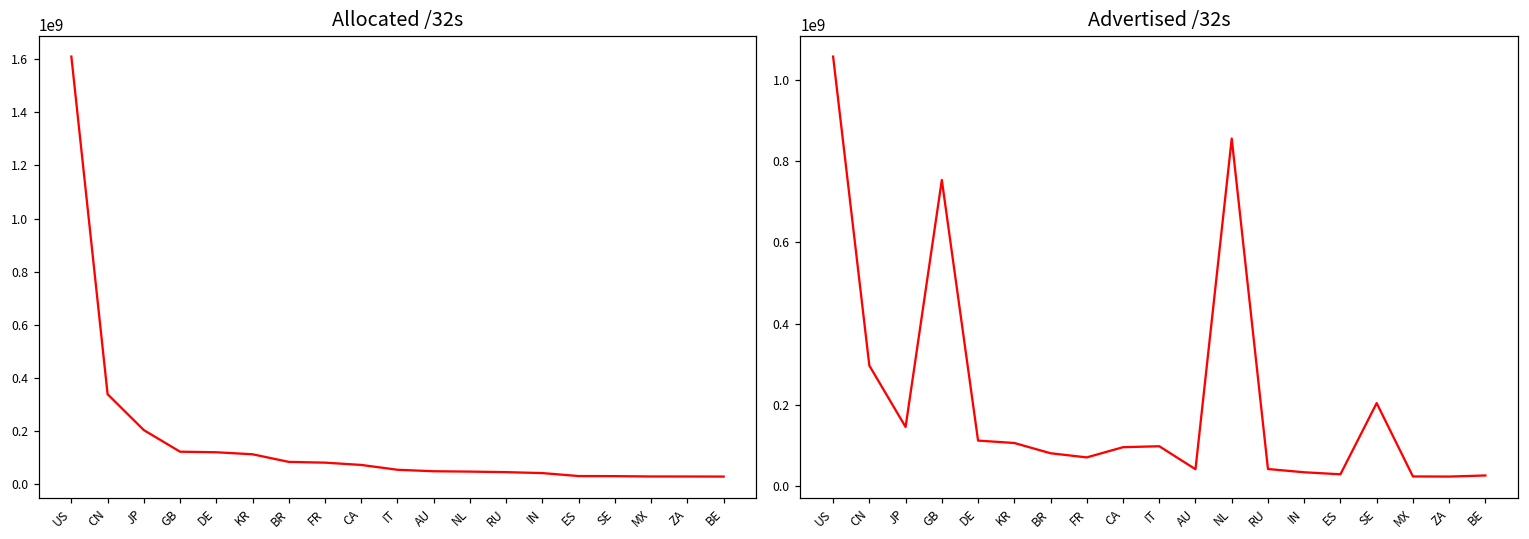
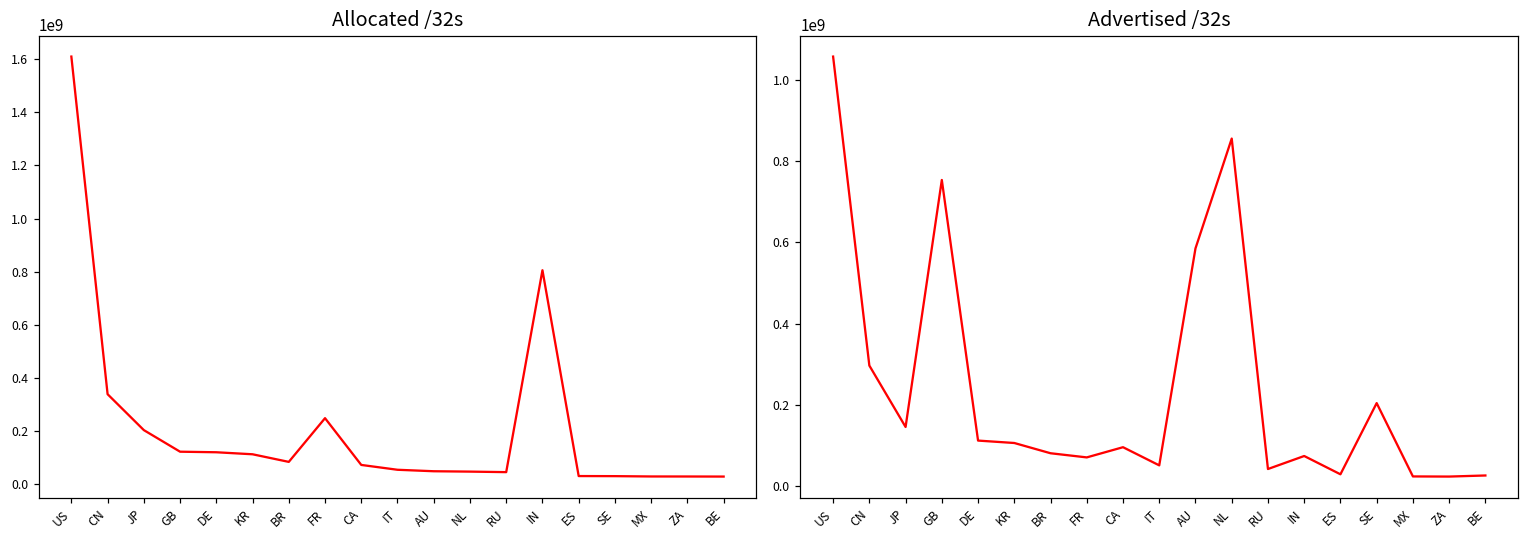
  {
    "Allocated /32s": {
      "US": 1610000000,
      "CN": 340000000,
      "JP": 200000000,
      "GB": 120000000,
      "DE": 120000000,
      "KR": 110000000,
      "BR": 80000000,
-     "FR": 80000000,
+     "FR": 250000000,
      "CA": 70000000,
      "IT": 50000000,
      "AU": 50000000,
      "NL": 50000000,
      "RU": 50000000,
-     "IN": 40000000,
+     "IN": 810000000,
      "ES": 30000000,
      "SE": 30000000,
      "MX": 30000000,
      "ZA": 30000000,
      "BE": 30000000
    },
    "Advertised /32s": {
      "US": 1060000000,
      "CN": 300000000,
      "JP": 150000000,
      "GB": 750000000,
      "DE": 110000000,
      "KR": 110000000,
      "BR": 80000000,
      "FR": 70000000,
      "CA": 100000000,
-     "IT": 100000000,
-     "AU": 40000000,
+     "IT": 50000000,
+     "AU": 590000000,
      "NL": 860000000,
      "RU": 40000000,
-     "IN": 30000000,
+     "IN": 70000000,
      "ES": 30000000,
      "SE": 200000000,
      "MX": 20000000,
      "ZA": 20000000,
      "BE": 30000000
    }
  }
